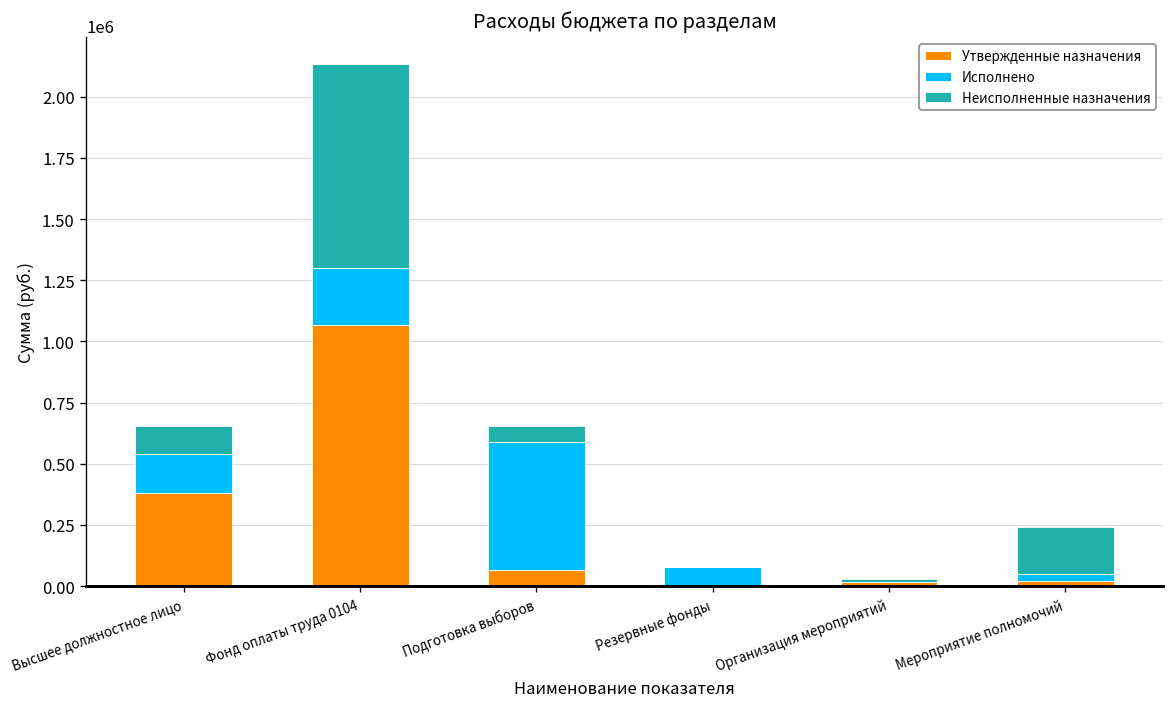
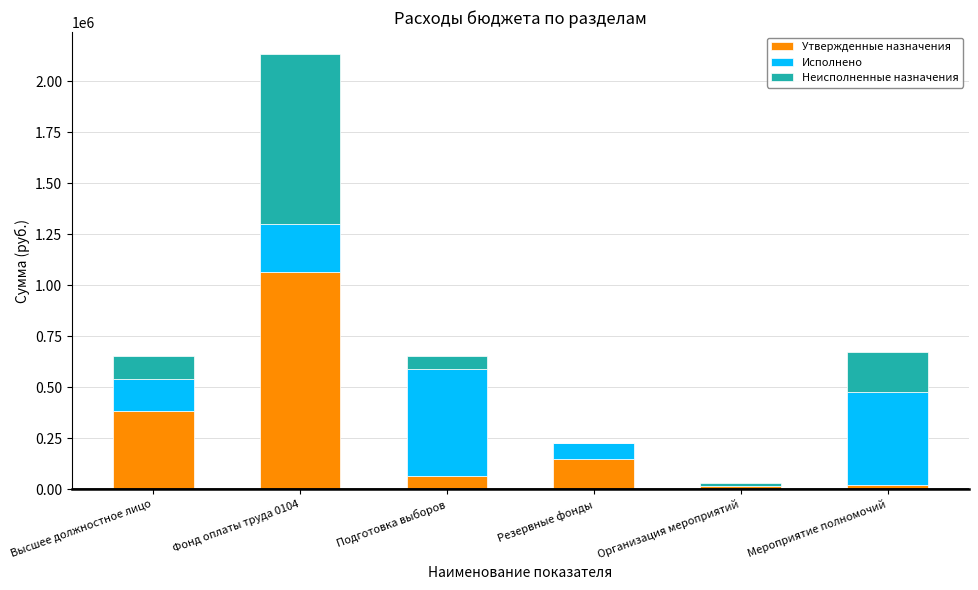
  {
    "Утвержденные назначения": {
      "Высшее должностное лицо": 380000,
      "Фонд оплаты труда 0104": 1070000,
      "Подготовка выборов": 70000,
-     "Резервные фонды": 0,
+     "Резервные фонды": 150000,
      "Организация мероприятий": 10000,
      "Мероприятие полномочий": 20000
    },
    "Исполнено": {
      "Высшее должностное лицо": 160000,
      "Фонд оплаты труда 0104": 230000,
      "Подготовка выборов": 520000,
      "Резервные фонды": 80000,
      "Организация мероприятий": 0,
-     "Мероприятие полномочий": 30000
+     "Мероприятие полномочий": 460000
    },
    "Неисполненные назначения": {
      "Высшее должностное лицо": 110000,
      "Фонд оплаты труда 0104": 830000,
      "Подготовка выборов": 70000,
      "Организация мероприятий": 10000,
      "Мероприятие полномочий": 190000
    }
  }
